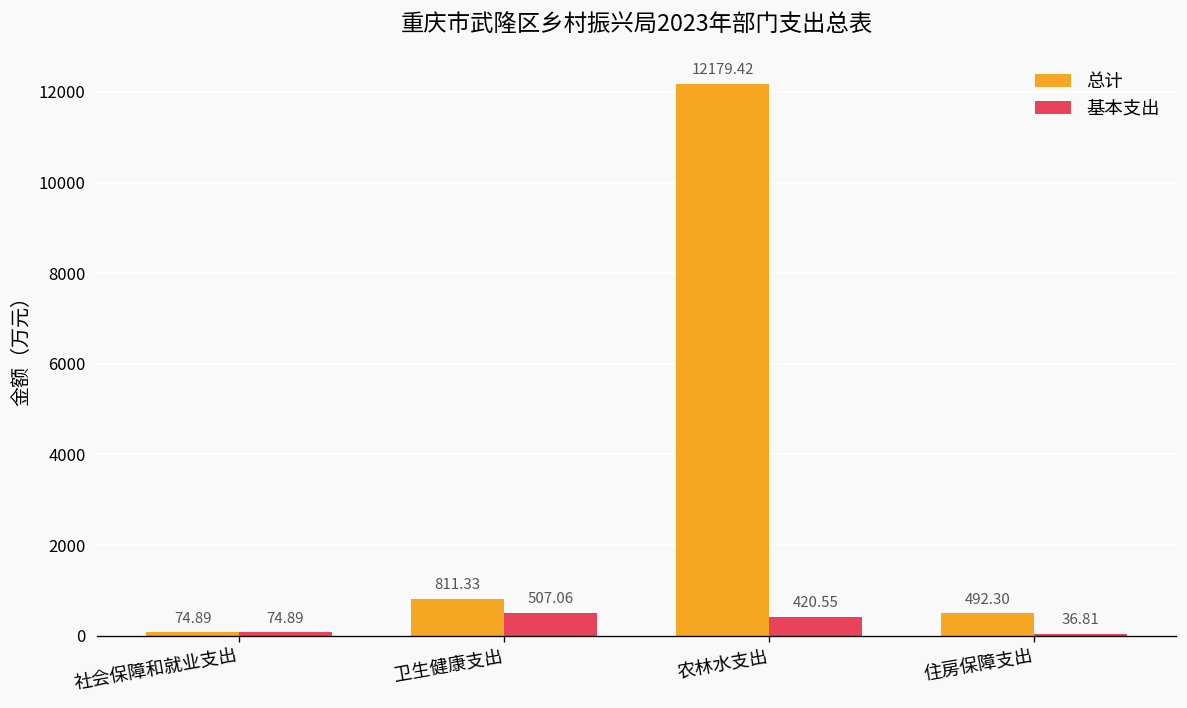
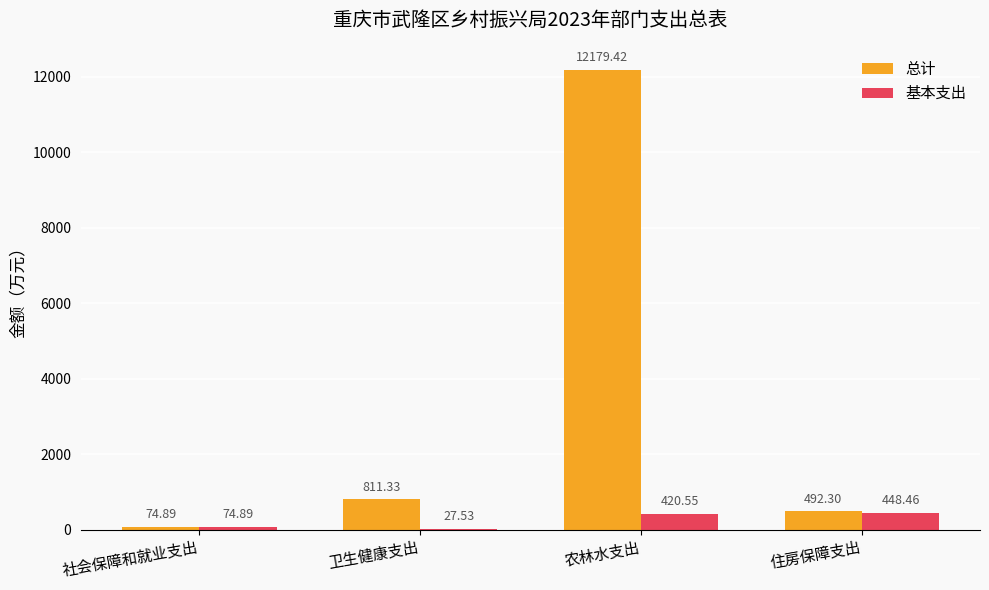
  {
    "总计": {
      "社会保障和就业支出": 74.89,
      "卫生健康支出": 811.33,
      "农林水支出": 12179.42,
      "住房保障支出": 492.30
    },
    "基本支出": {
      "社会保障和就业支出": 74.89,
-     "卫生健康支出": 507.06,
+     "卫生健康支出": 27.53,
      "农林水支出": 420.55,
-     "住房保障支出": 36.81
+     "住房保障支出": 448.46
    }
  }
